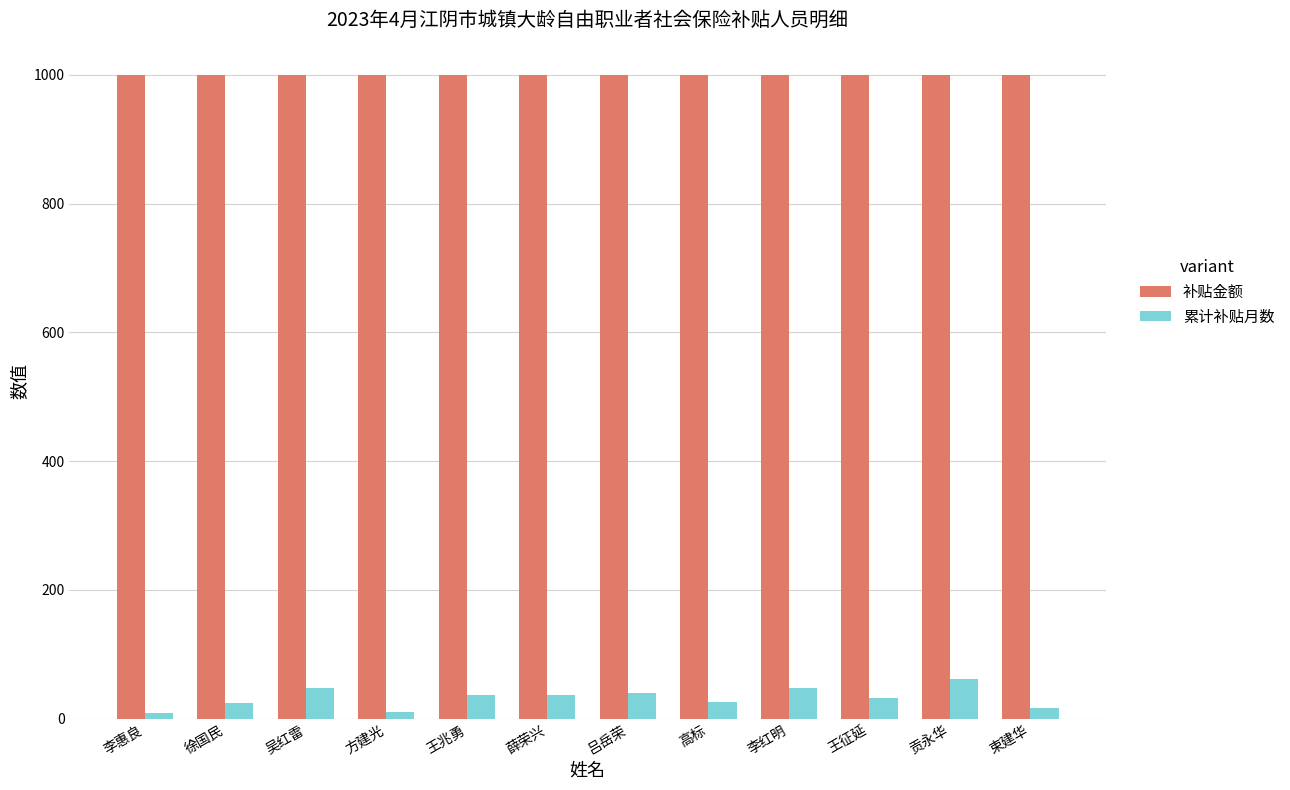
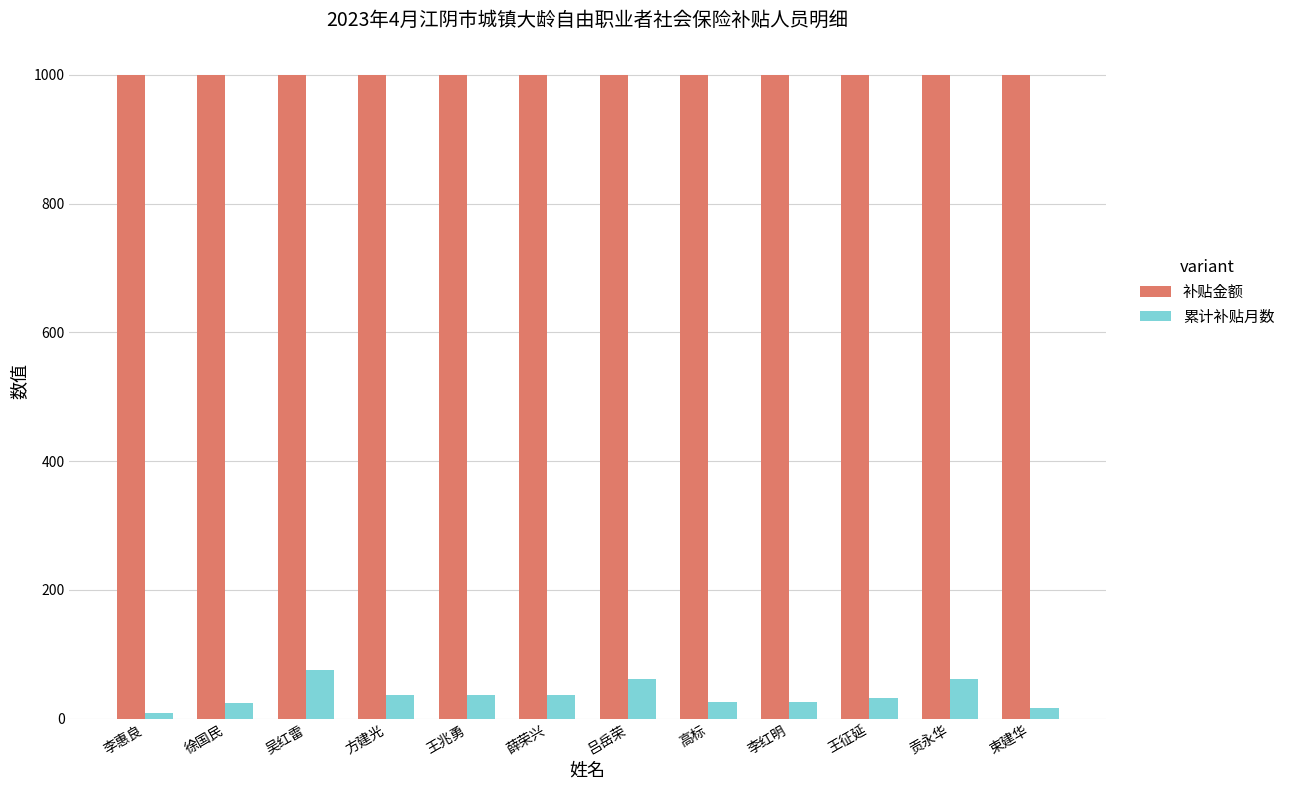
  {
    "补贴金额": {
      "李惠良": 1000,
      "徐国民": 1000,
      "吴红雷": 1000,
      "方建光": 1000,
      "王兆勇": 1000,
      "薛荣兴": 1000,
      "吕岳荣": 1000,
      "高标": 1000,
      "李红明": 1000,
      "王征延": 1000,
      "贡永华": 1000,
      "束建华": 1000
    },
    "累计补贴月数": {
      "李惠良": 10,
      "徐国民": 20,
-     "吴红雷": 50,
-     "方建光": 10,
+     "吴红雷": 80,
+     "方建光": 40,
      "王兆勇": 40,
      "薛荣兴": 40,
-     "吕岳荣": 40,
+     "吕岳荣": 60,
      "高标": 30,
-     "李红明": 50,
+     "李红明": 30,
      "王征延": 30,
      "贡永华": 60,
      "束建华": 20
    }
  }
